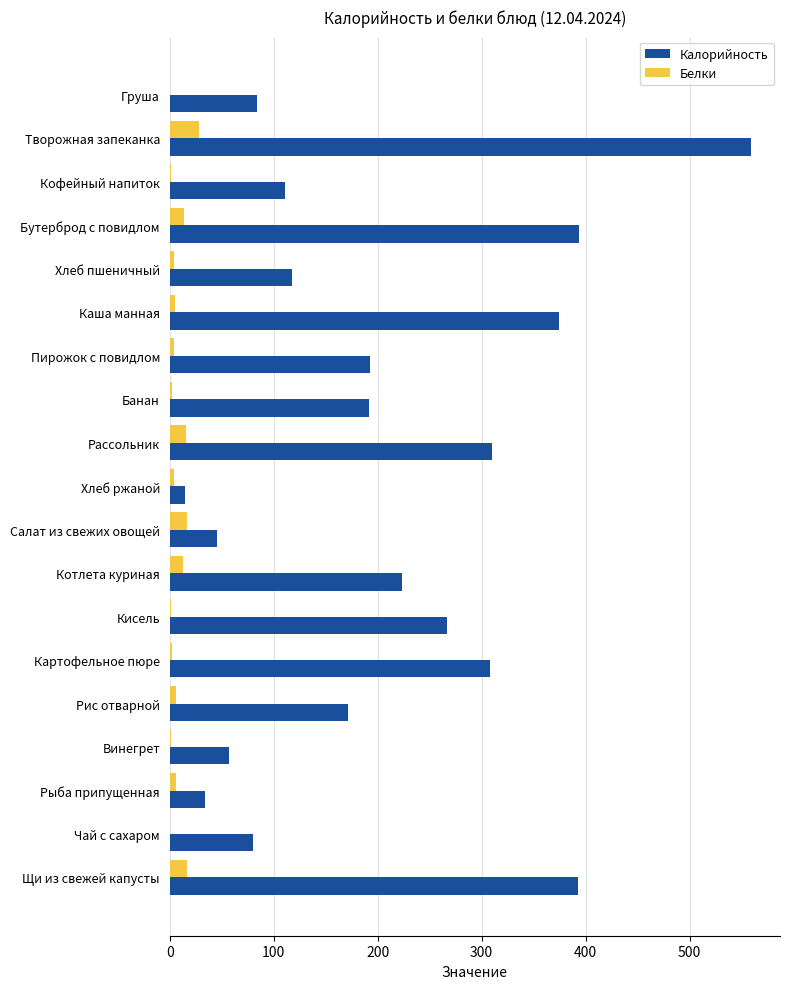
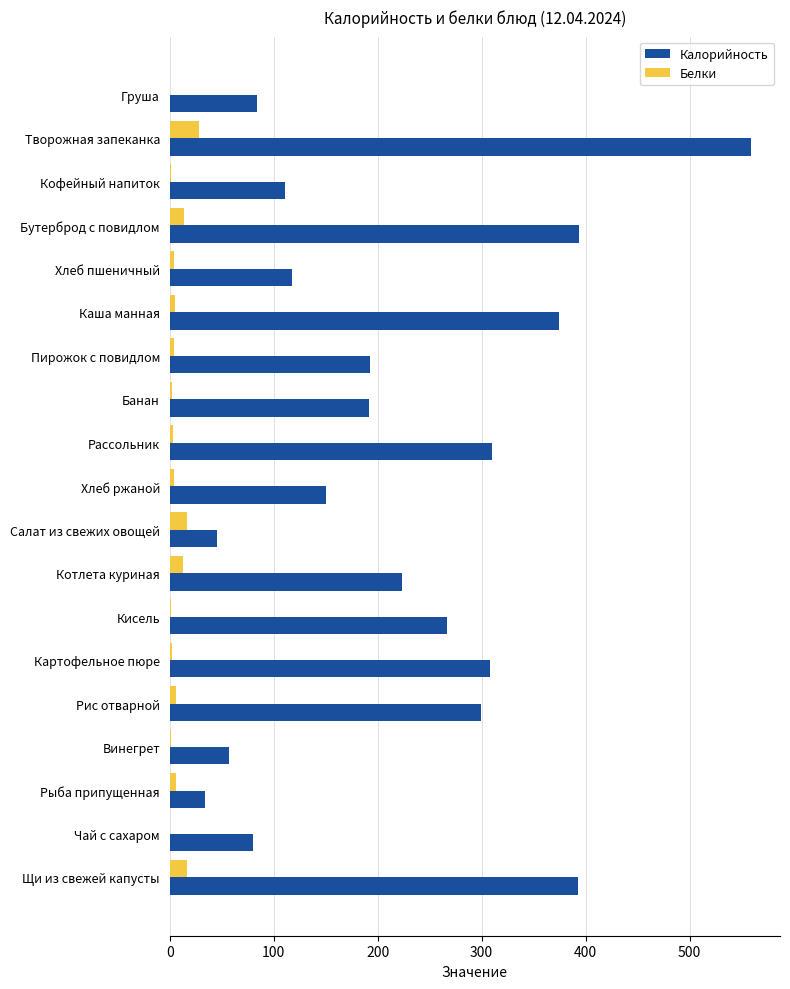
  {
    "Калорийность": {
      "Груша": 84,
      "Творожная запеканка": 559,
      "Кофейный напиток": 111,
      "Бутерброд с повидлом": 394,
      "Хлеб пшеничный": 118,
      "Каша манная": 374,
      "Пирожок с повидлом": 193,
      "Банан": 192,
      "Рассольник": 310,
-     "Хлеб ржаной": 15,
+     "Хлеб ржаной": 150,
      "Салат из свежих овощей": 45,
      "Котлета куриная": 223,
      "Кисель": 267,
      "Картофельное пюре": 308,
-     "Рис отварной": 171,
+     "Рис отварной": 299,
      "Винегрет": 57,
      "Рыба припущенная": 34,
      "Чай с сахаром": 80,
      "Щи из свежей капусты": 393
    },
    "Белки": {
      "Груша": 0,
      "Творожная запеканка": 28,
      "Бутерброд с повидлом": 14,
      "Хлеб пшеничный": 4,
      "Каша манная": 5,
      "Пирожок с повидлом": 4,
-     "Рассольник": 16,
+     "Рассольник": 3,
      "Хлеб ржаной": 4,
      "Салат из свежих овощей": 17,
      "Котлета куриная": 13,
      "Рис отварной": 6,
      "Рыба припущенная": 6,
      "Чай с сахаром": 0,
      "Щи из свежей капусты": 17
    }
  }
